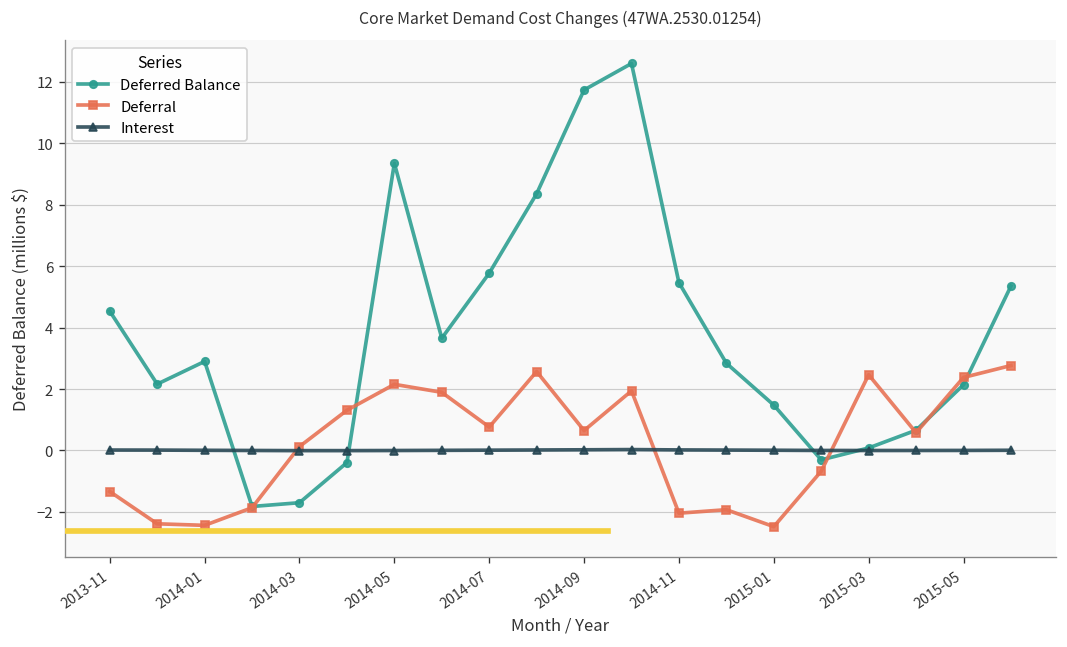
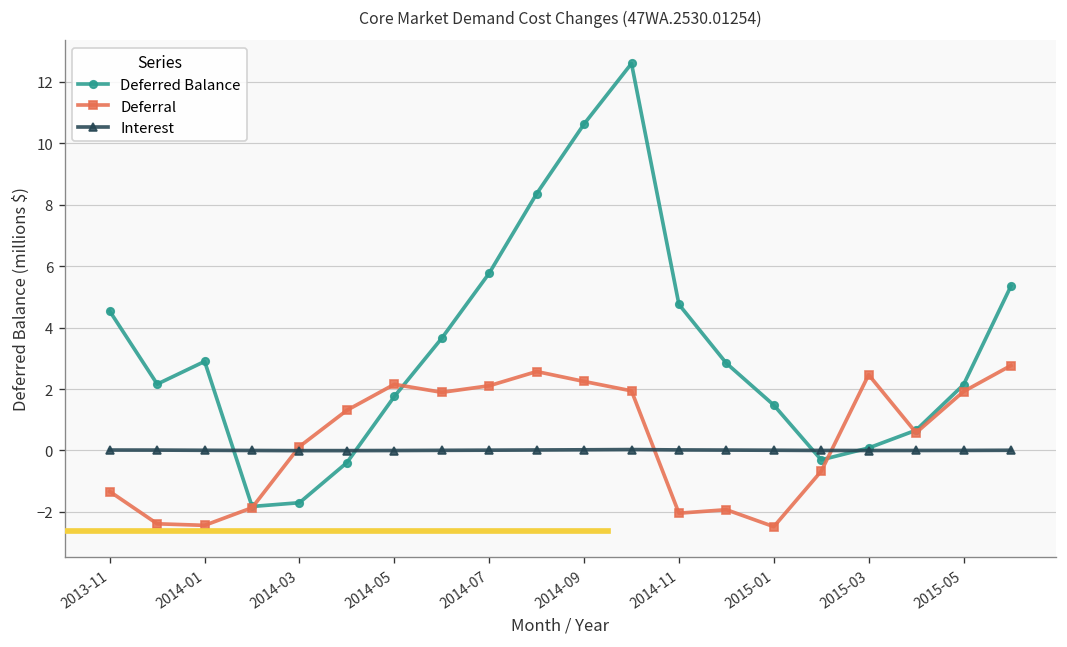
  {
    "Deferred Balance": {
      "2013-11": 4.5,
      "2014-01": 2.9,
      "2014-03": -1.7,
-     "2014-05": 9.4,
+     "2014-05": 1.8,
      "2014-07": 5.8,
-     "2014-09": 11.7,
-     "2014-11": 5.5,
+     "2014-09": 10.6,
+     "2014-11": 4.8,
      "2015-01": 1.5,
      "2015-05": 2.1
    },
    "Deferral": {
      "2013-11": -1.3,
      "2014-01": -2.4,
      "2014-03": 0.1,
      "2014-05": 2.2,
-     "2014-07": 0.8,
-     "2014-09": 0.6,
+     "2014-07": 2.1,
+     "2014-09": 2.2,
      "2014-11": -2.0,
      "2015-01": -2.5,
      "2015-03": 2.5,
-     "2015-05": 2.4
+     "2015-05": 1.9
    },
    "Interest": {
      "2013-11": 0.0,
      "2014-01": 0.0,
      "2014-03": 0.0,
      "2014-05": 0.0,
      "2014-07": 0.0,
      "2014-09": 0.0,
      "2014-11": 0.0,
      "2015-01": 0.0,
      "2015-05": 0.0
    }
  }
